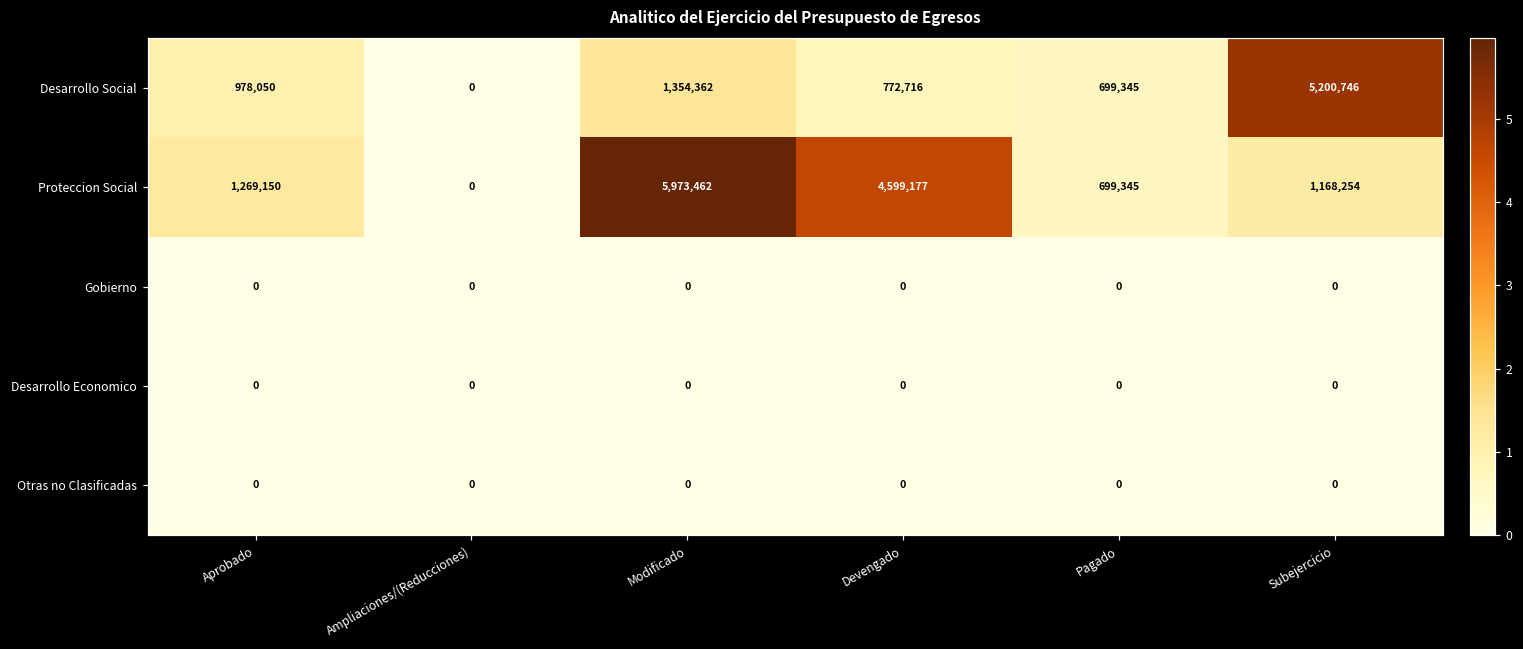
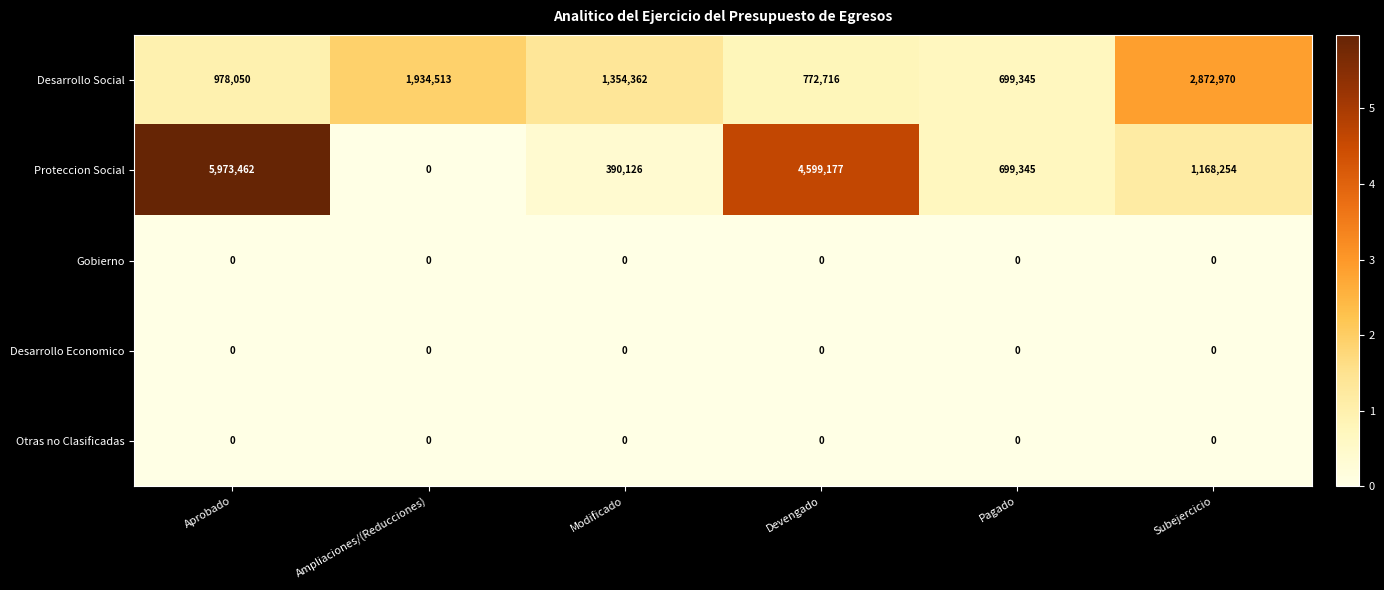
  {
    "Desarrollo Social": {
      "Aprobado": "978,050",
-     "Ampliaciones/(Reducciones)": "0",
+     "Ampliaciones/(Reducciones)": "1,934,513",
      "Modificado": "1,354,362",
      "Devengado": "772,716",
      "Pagado": "699,345",
-     "Subejercicio": "5,200,746"
+     "Subejercicio": "2,872,970"
    },
    "Proteccion Social": {
-     "Aprobado": "1,269,150",
+     "Aprobado": "5,973,462",
      "Ampliaciones/(Reducciones)": "0",
-     "Modificado": "5,973,462",
+     "Modificado": "390,126",
      "Devengado": "4,599,177",
      "Pagado": "699,345",
      "Subejercicio": "1,168,254"
    },
    "Gobierno": {
      "Aprobado": "0",
      "Ampliaciones/(Reducciones)": "0",
      "Modificado": "0",
      "Devengado": "0",
      "Pagado": "0",
      "Subejercicio": "0"
    },
    "Desarrollo Economico": {
      "Aprobado": "0",
      "Ampliaciones/(Reducciones)": "0",
      "Modificado": "0",
      "Devengado": "0",
      "Pagado": "0",
      "Subejercicio": "0"
    },
    "Otras no Clasificadas": {
      "Aprobado": "0",
      "Ampliaciones/(Reducciones)": "0",
      "Modificado": "0",
      "Devengado": "0",
      "Pagado": "0",
      "Subejercicio": "0"
    }
  }
